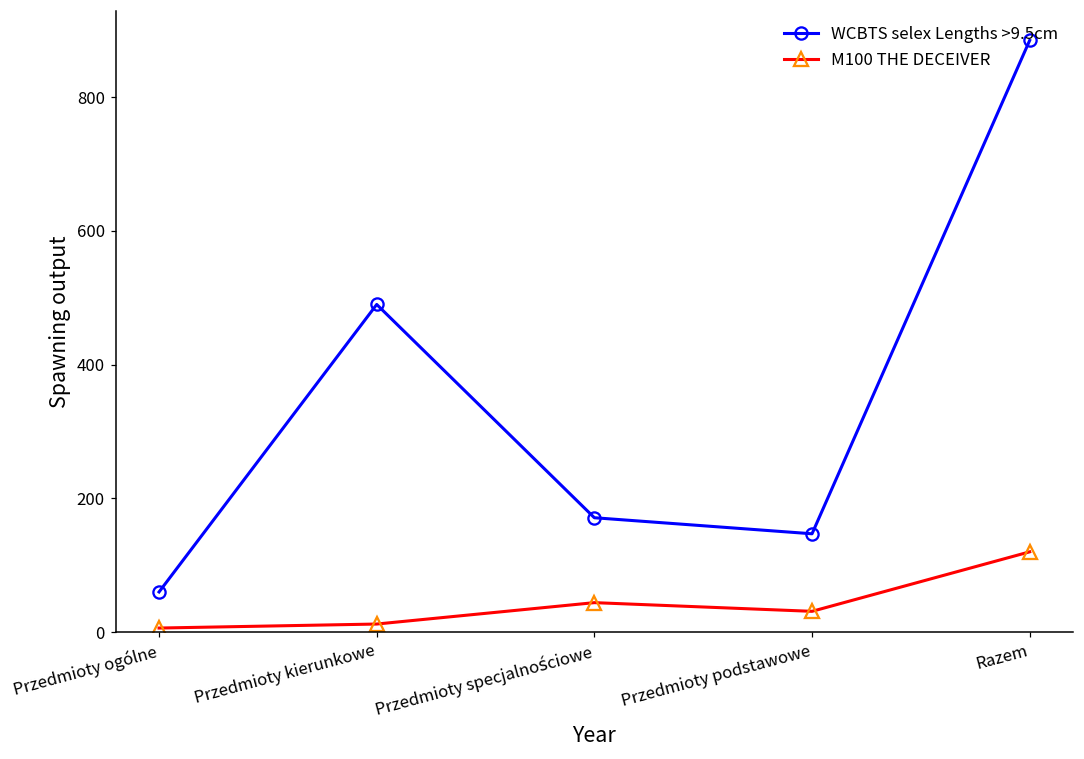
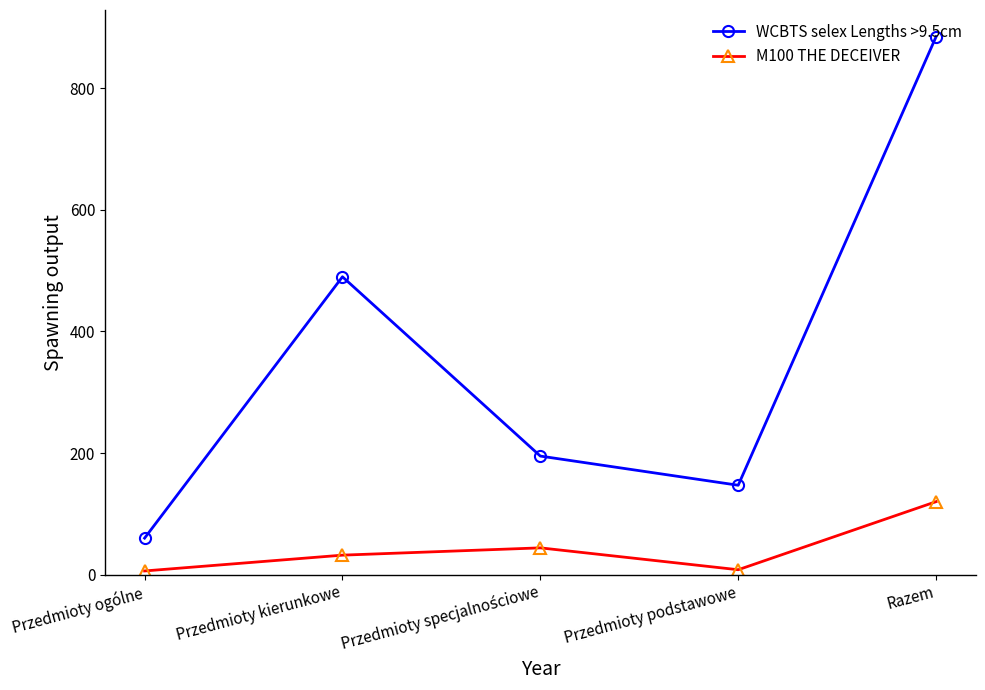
  {
    "WCBTS selex Lengths >9.5cm": {
      "Przedmioty ogólne": 60,
      "Przedmioty kierunkowe": 490,
-     "Przedmioty specjalnościowe": 170,
+     "Przedmioty specjalnościowe": 200,
      "Przedmioty podstawowe": 150,
      "Razem": 890
    },
    "M100 THE DECEIVER": {
      "Przedmioty ogólne": 10,
-     "Przedmioty kierunkowe": 10,
+     "Przedmioty kierunkowe": 30,
      "Przedmioty specjalnościowe": 40,
-     "Przedmioty podstawowe": 30,
+     "Przedmioty podstawowe": 10,
      "Razem": 120
    }
  }
